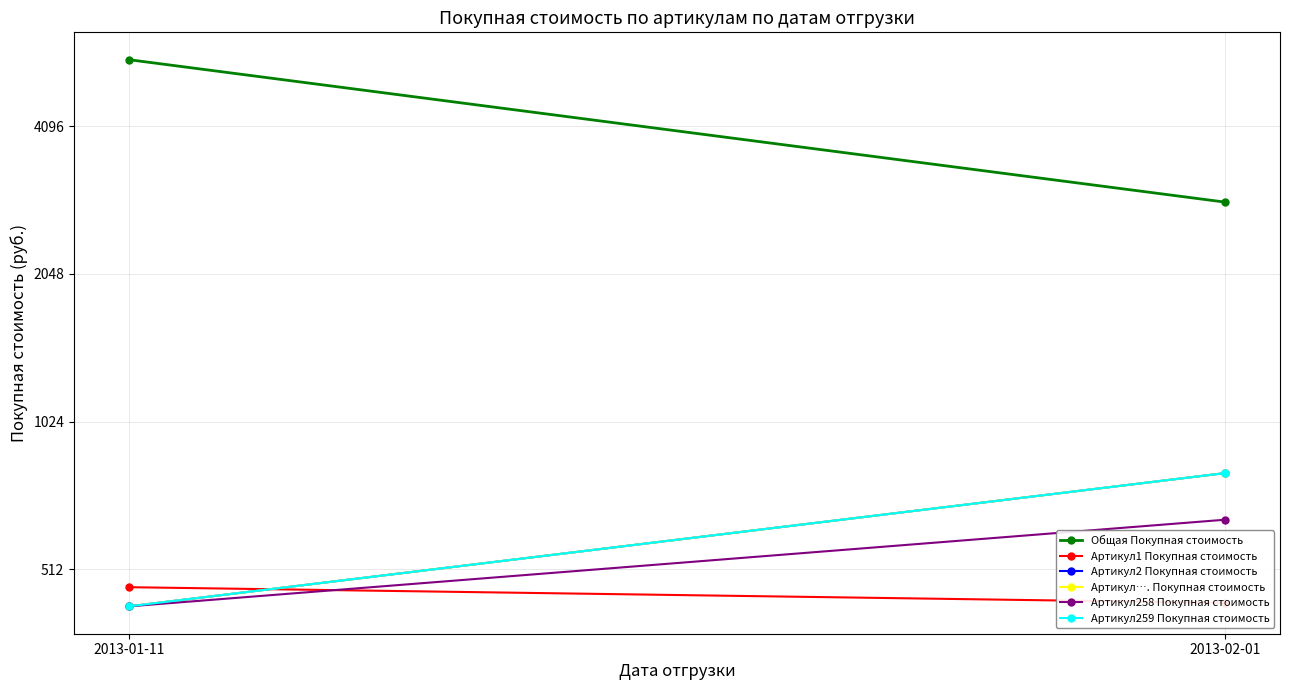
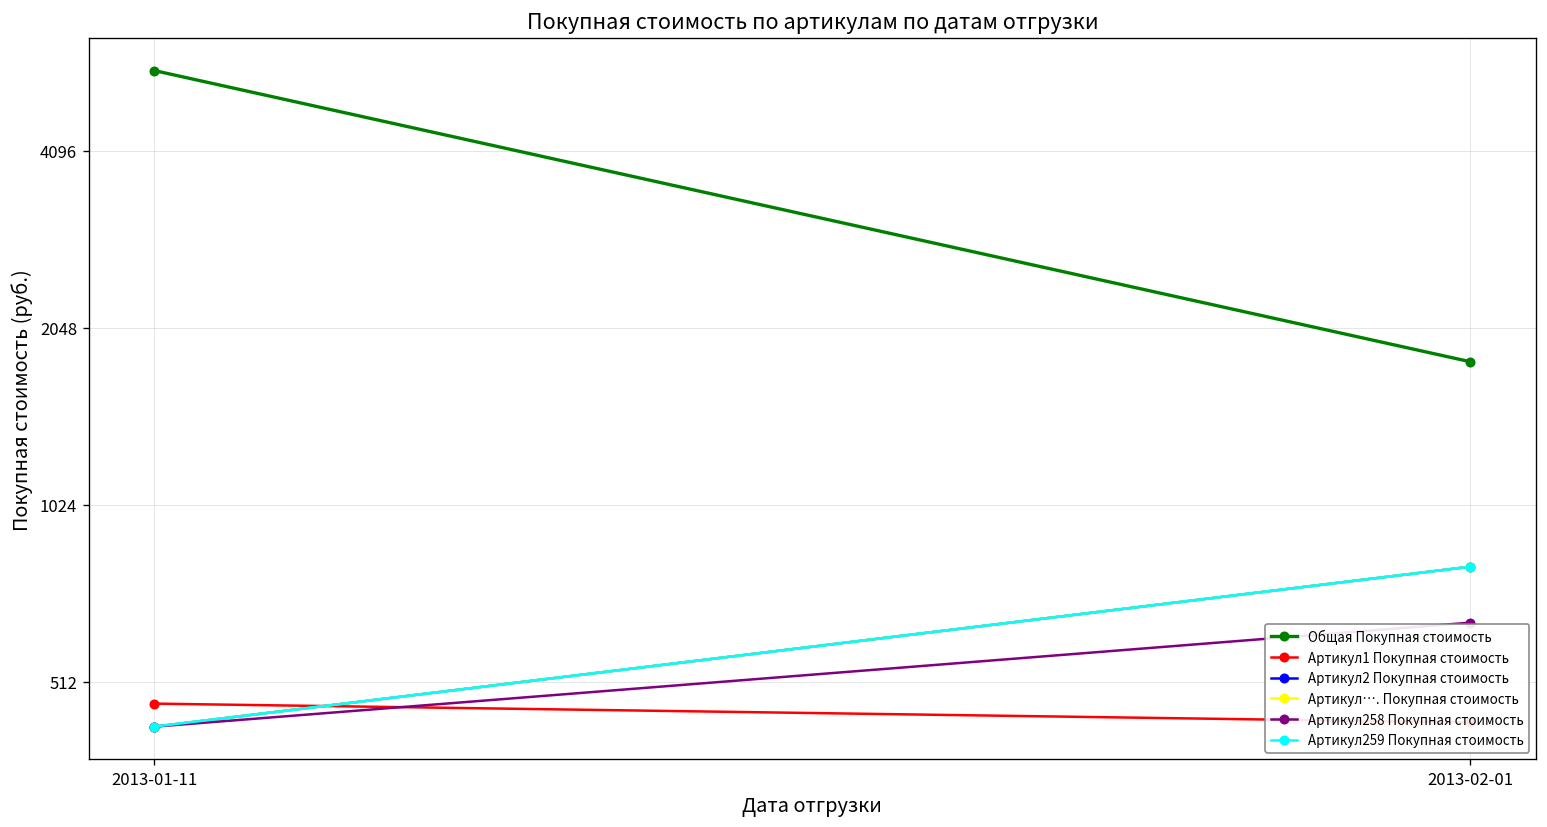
  {
    "Общая Покупная стоимость": {
      "2013-01-11": 5600,
-     "2013-02-01": 2900
+     "2013-02-01": 1790
    },
    "Артикул1 Покупная стоимость": {
      "2013-01-11": 470
    },
    "Артикул259 Покупная стоимость": {
      "2013-02-01": 800
    },
    "Артикул258 Покупная стоимость": {
      "2013-02-01": 650
    }
  }
